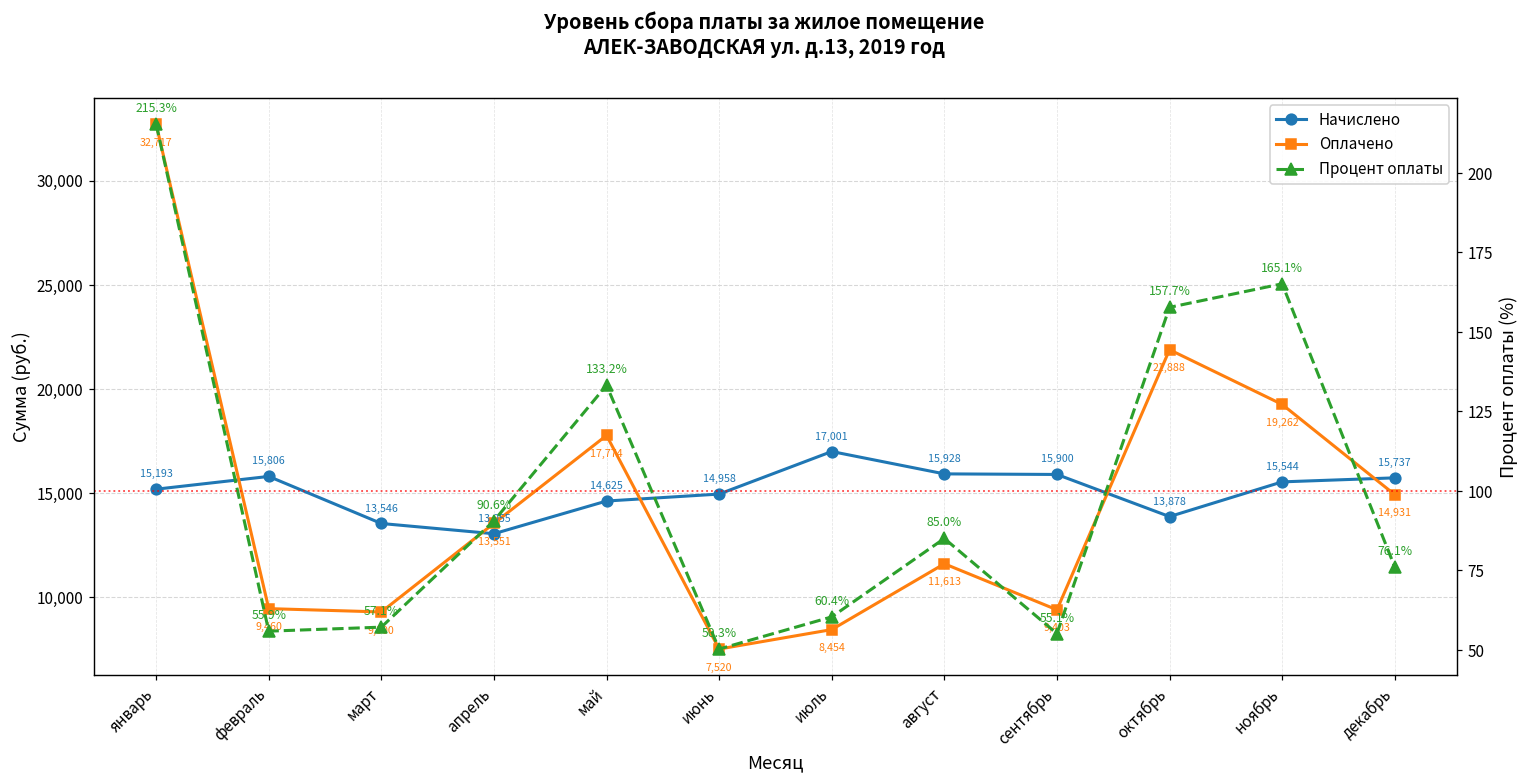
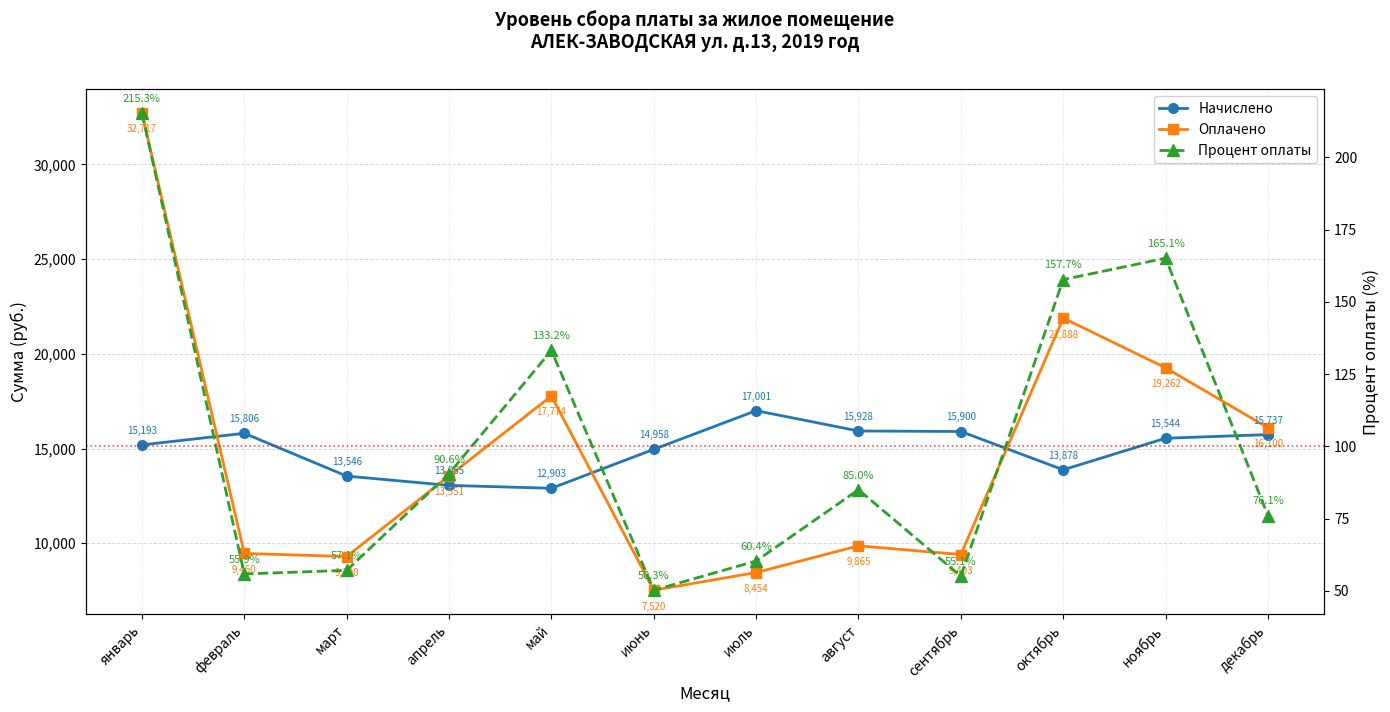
  {
    "Начислено": {
      "январь": "15,193",
      "февраль": "15,806",
      "март": "13,546",
-     "май": "14,625",
+     "май": "12,903",
      "июнь": "14,958",
      "июль": "17,001",
      "август": "15,928",
      "сентябрь": "15,900",
      "октябрь": "13,878",
      "ноябрь": "15,544",
      "декабрь": "15,737"
    },
    "Оплачено": {
      "январь": "32,717",
      "май": "17,774",
      "июнь": "7,520",
      "июль": "8,454",
-     "август": "11,613",
+     "август": "9,865",
      "октябрь": "21,888",
      "ноябрь": "19,262",
-     "декабрь": "14,931"
+     "декабрь": "16,100"
    },
    "Процент оплаты": {
      "январь": "215.3%",
      "апрель": "90.6%",
      "май": "133.2%",
      "июнь": "50.3%",
      "июль": "60.4%",
      "август": "85.0%",
      "сентябрь": "55.1%",
      "октябрь": "157.7%",
      "ноябрь": "165.1%",
      "декабрь": "76.1%"
    }
  }
